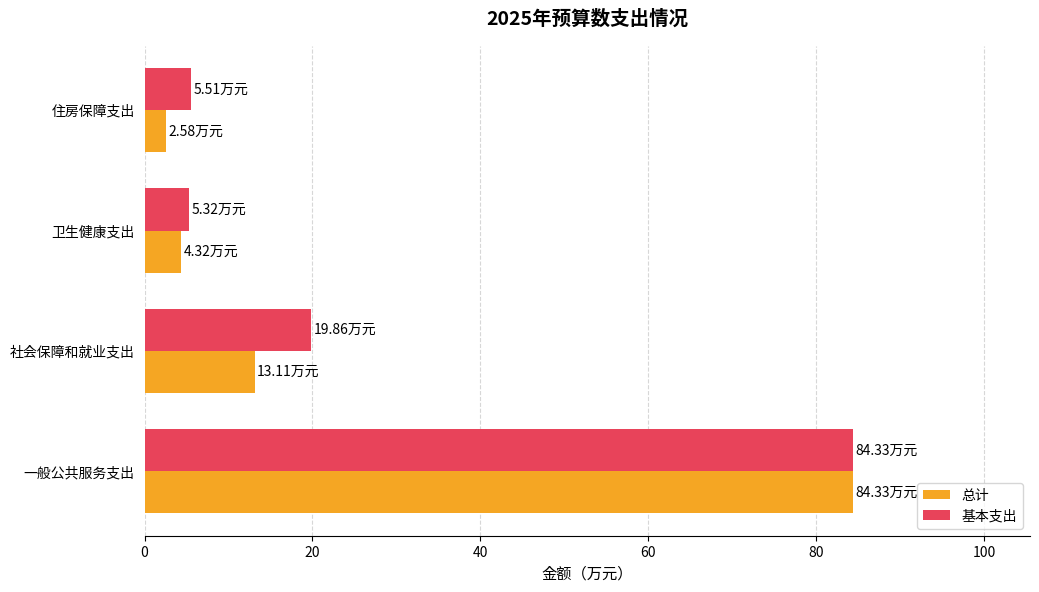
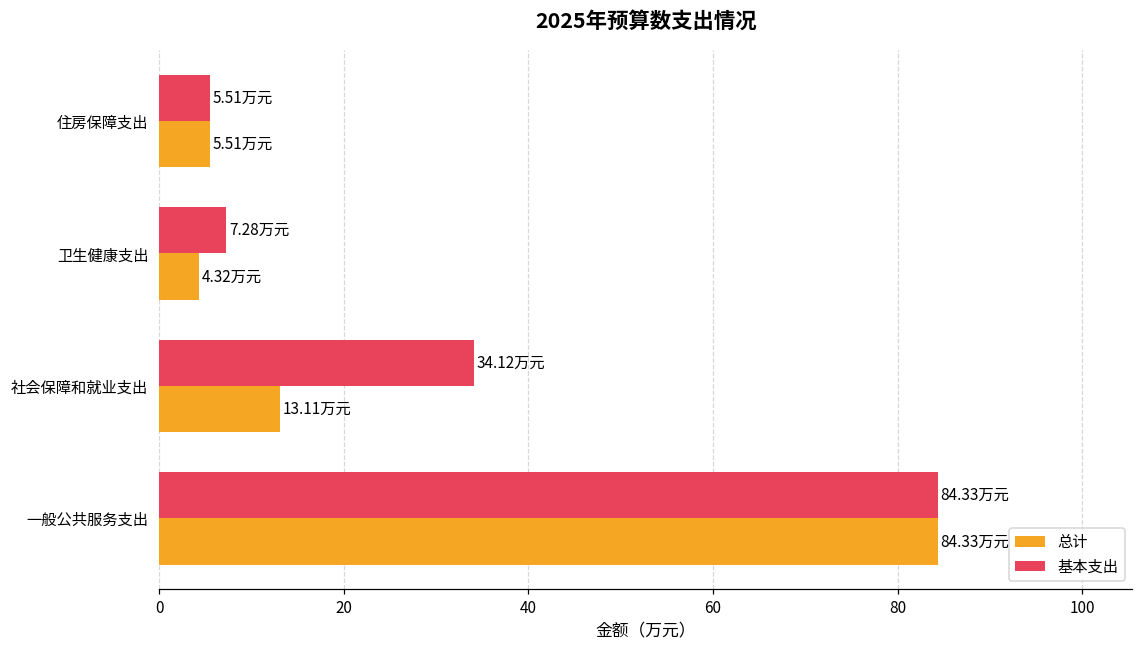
  {
    "总计": {
-     "住房保障支出": 2.58,
+     "住房保障支出": 5.51,
      "卫生健康支出": 4.32,
      "社会保障和就业支出": 13.11
    },
    "基本支出": {
      "住房保障支出": 5.51,
-     "卫生健康支出": 5.32,
-     "社会保障和就业支出": 19.86,
+     "卫生健康支出": 7.28,
+     "社会保障和就业支出": 34.12,
      "一般公共服务支出": 84.33
    }
  }
